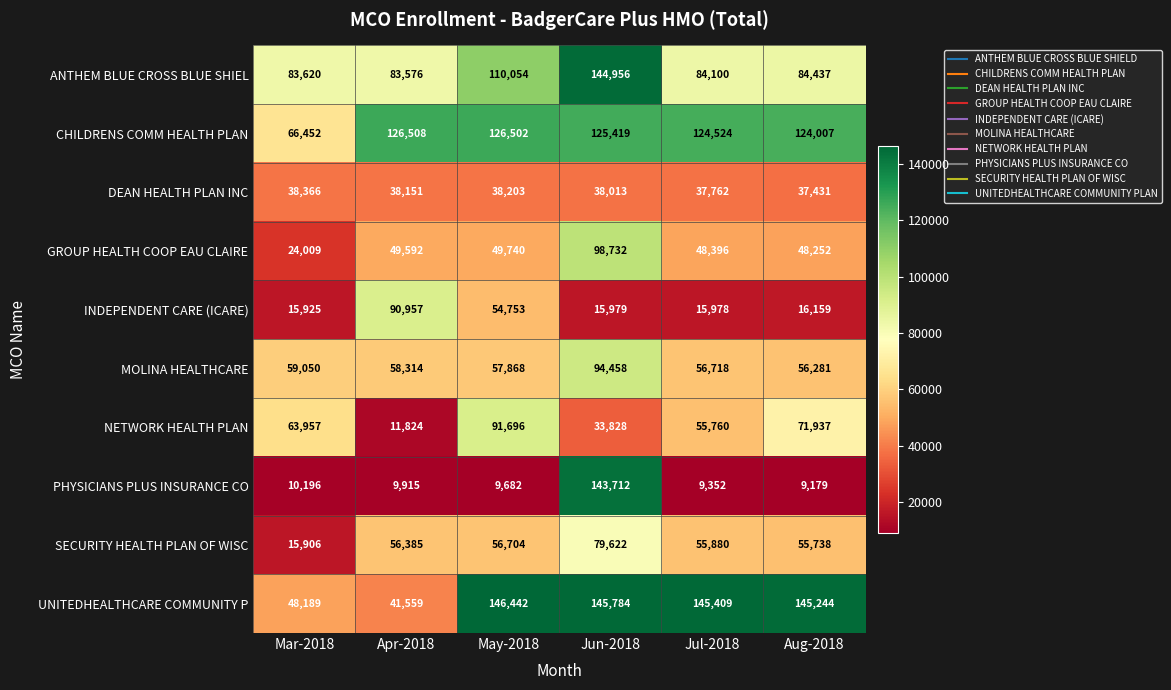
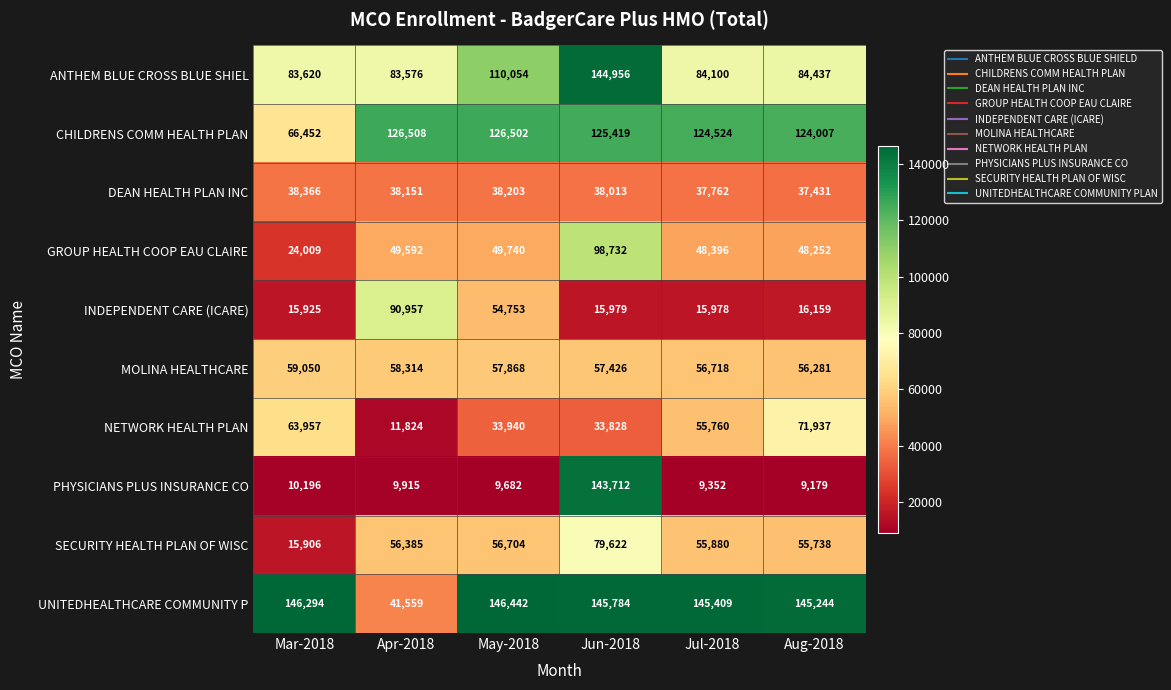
  {
    "ANTHEM BLUE CROSS BLUE SHIEL": {
      "Mar-2018": "83,620",
      "Apr-2018": "83,576",
      "May-2018": "110,054",
      "Jun-2018": "144,956",
      "Jul-2018": "84,100",
      "Aug-2018": "84,437"
    },
    "CHILDRENS COMM HEALTH PLAN": {
      "Mar-2018": "66,452",
      "Apr-2018": "126,508",
      "May-2018": "126,502",
      "Jun-2018": "125,419",
      "Jul-2018": "124,524",
      "Aug-2018": "124,007"
    },
    "DEAN HEALTH PLAN INC": {
      "Mar-2018": "38,366",
      "Apr-2018": "38,151",
      "May-2018": "38,203",
      "Jun-2018": "38,013",
      "Jul-2018": "37,762",
      "Aug-2018": "37,431"
    },
    "GROUP HEALTH COOP EAU CLAIRE": {
      "Mar-2018": "24,009",
      "Apr-2018": "49,592",
      "May-2018": "49,740",
      "Jun-2018": "98,732",
      "Jul-2018": "48,396",
      "Aug-2018": "48,252"
    },
    "INDEPENDENT CARE (ICARE)": {
      "Mar-2018": "15,925",
      "Apr-2018": "90,957",
      "May-2018": "54,753",
      "Jun-2018": "15,979",
      "Jul-2018": "15,978",
      "Aug-2018": "16,159"
    },
    "MOLINA HEALTHCARE": {
      "Mar-2018": "59,050",
      "Apr-2018": "58,314",
      "May-2018": "57,868",
-     "Jun-2018": "94,458",
+     "Jun-2018": "57,426",
      "Jul-2018": "56,718",
      "Aug-2018": "56,281"
    },
    "NETWORK HEALTH PLAN": {
      "Mar-2018": "63,957",
      "Apr-2018": "11,824",
-     "May-2018": "91,696",
+     "May-2018": "33,940",
      "Jun-2018": "33,828",
      "Jul-2018": "55,760",
      "Aug-2018": "71,937"
    },
    "PHYSICIANS PLUS INSURANCE CO": {
      "Mar-2018": "10,196",
      "Apr-2018": "9,915",
      "May-2018": "9,682",
      "Jun-2018": "143,712",
      "Jul-2018": "9,352",
      "Aug-2018": "9,179"
    },
    "SECURITY HEALTH PLAN OF WISC": {
      "Mar-2018": "15,906",
      "Apr-2018": "56,385",
      "May-2018": "56,704",
      "Jun-2018": "79,622",
      "Jul-2018": "55,880",
      "Aug-2018": "55,738"
    },
    "UNITEDHEALTHCARE COMMUNITY P": {
-     "Mar-2018": "48,189",
+     "Mar-2018": "146,294",
      "Apr-2018": "41,559",
      "May-2018": "146,442",
      "Jun-2018": "145,784",
      "Jul-2018": "145,409",
      "Aug-2018": "145,244"
    }
  }
